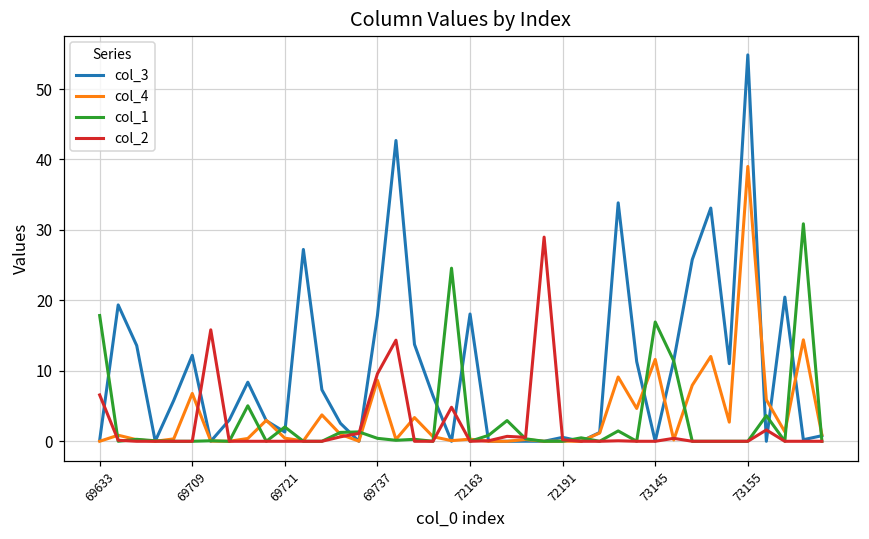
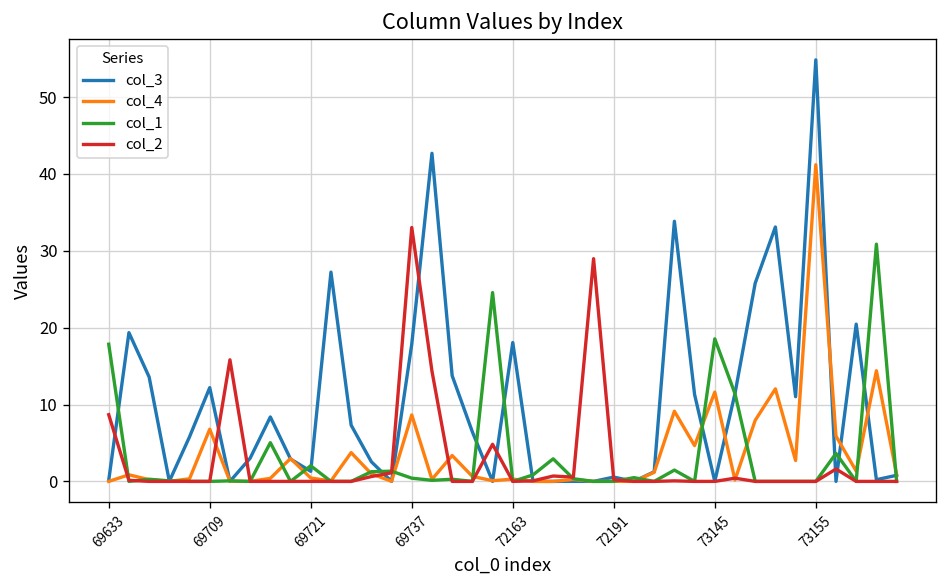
  {
    "col_3": {
      "69709": 12,
      "69721": 1,
      "69737": 18,
      "72163": 18,
      "73155": 55
    },
    "col_4": {
      "69709": 7,
      "69721": 0,
      "69737": 9,
      "73145": 12,
-     "73155": 39
+     "73155": 41
    },
    "col_1": {
      "69633": 18,
      "69721": 2,
      "69737": 0,
-     "73145": 17
+     "73145": 19
    },
    "col_2": {
-     "69633": 7,
+     "69633": 9,
      "69721": 0,
-     "69737": 10
+     "69737": 33
    }
  }
